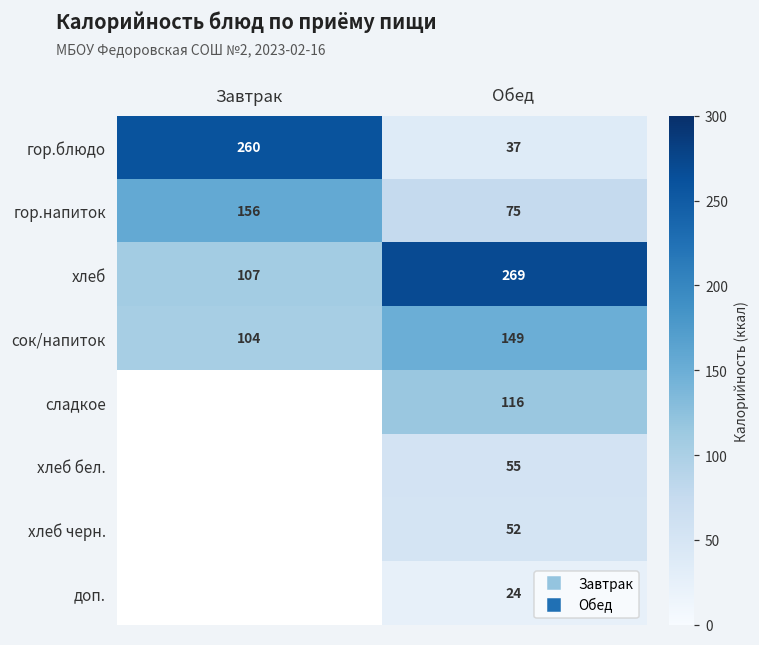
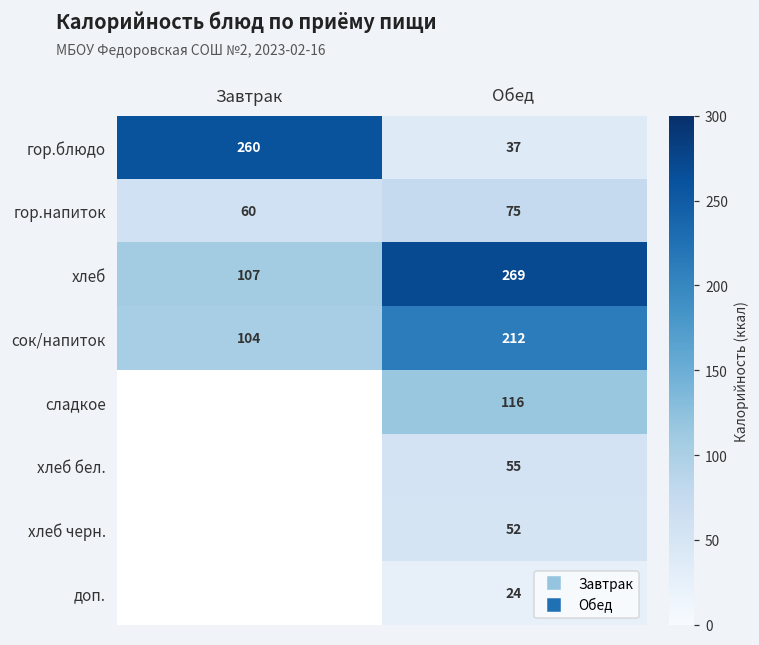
  {
    "гор.блюдо": {
      "Завтрак": 260,
      "Обед": 37
    },
    "гор.напиток": {
-     "Завтрак": 156,
+     "Завтрак": 60,
      "Обед": 75
    },
    "хлеб": {
      "Завтрак": 107,
      "Обед": 269
    },
    "сок/напиток": {
      "Завтрак": 104,
-     "Обед": 149
+     "Обед": 212
    },
    "сладкое": {
      "Обед": 116
    },
    "хлеб бел.": {
      "Обед": 55
    },
    "хлеб черн.": {
      "Обед": 52
    },
    "доп.": {
      "Обед": 24
    }
  }
